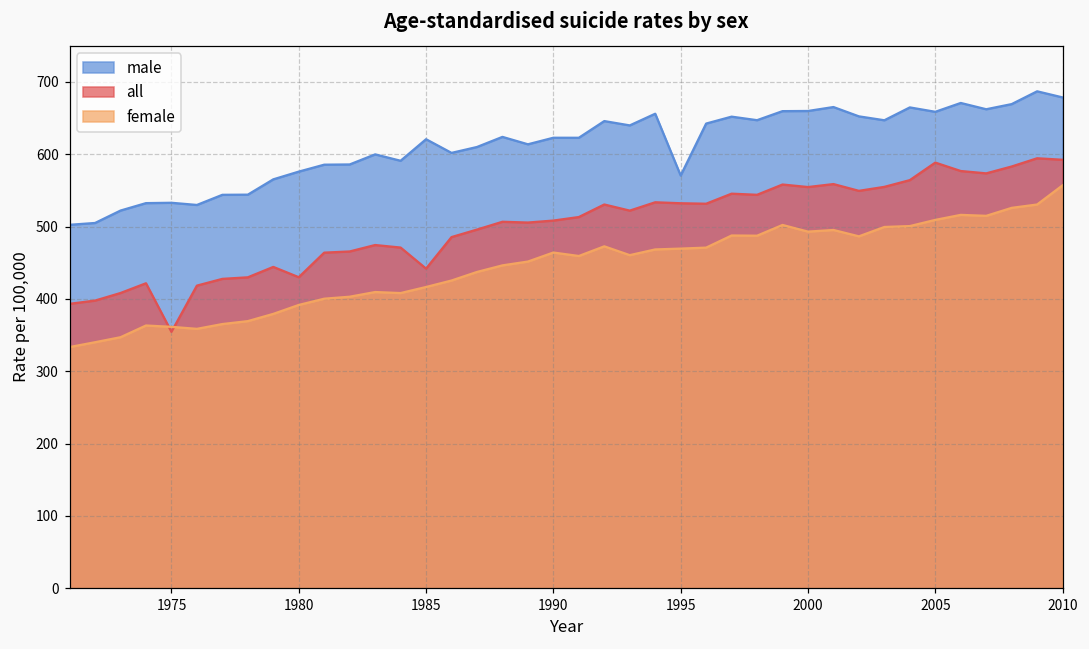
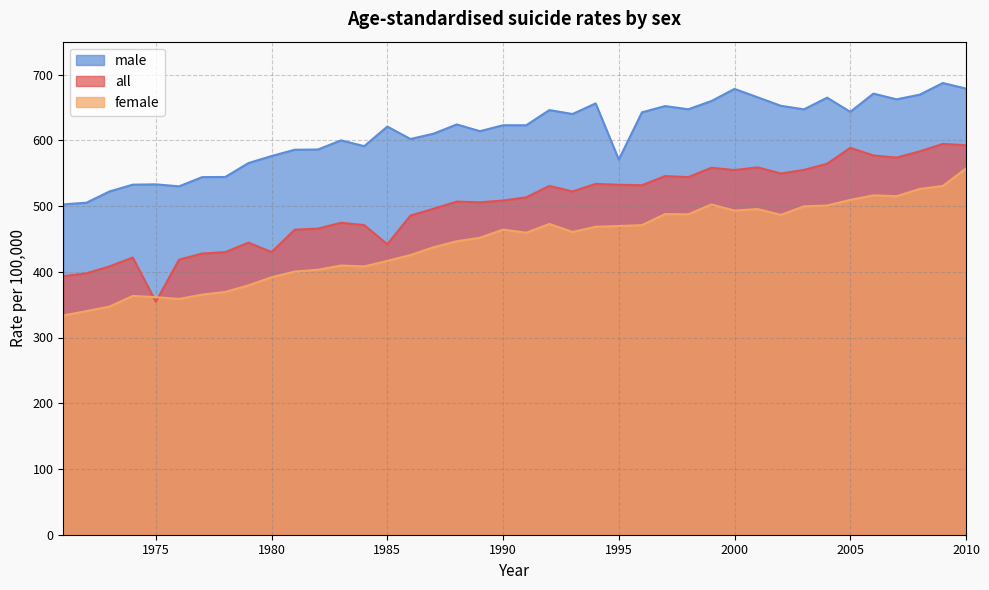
  {
    "male": {
      "1975": 530,
      "1980": 580,
      "1985": 620,
      "1990": 620,
      "1995": 570,
-     "2000": 660,
-     "2005": 660,
+     "2000": 680,
+     "2005": 640,
      "2010": 680
    },
    "all": {
      "1975": 350,
      "1980": 430,
      "1985": 440,
      "1990": 510,
      "1995": 530,
      "2000": 550,
      "2005": 590,
      "2010": 590
    },
    "female": {
      "1975": 360,
      "1980": 390,
      "1985": 420,
      "1990": 460,
      "1995": 470,
      "2000": 490,
      "2005": 510,
      "2010": 560
    }
  }
